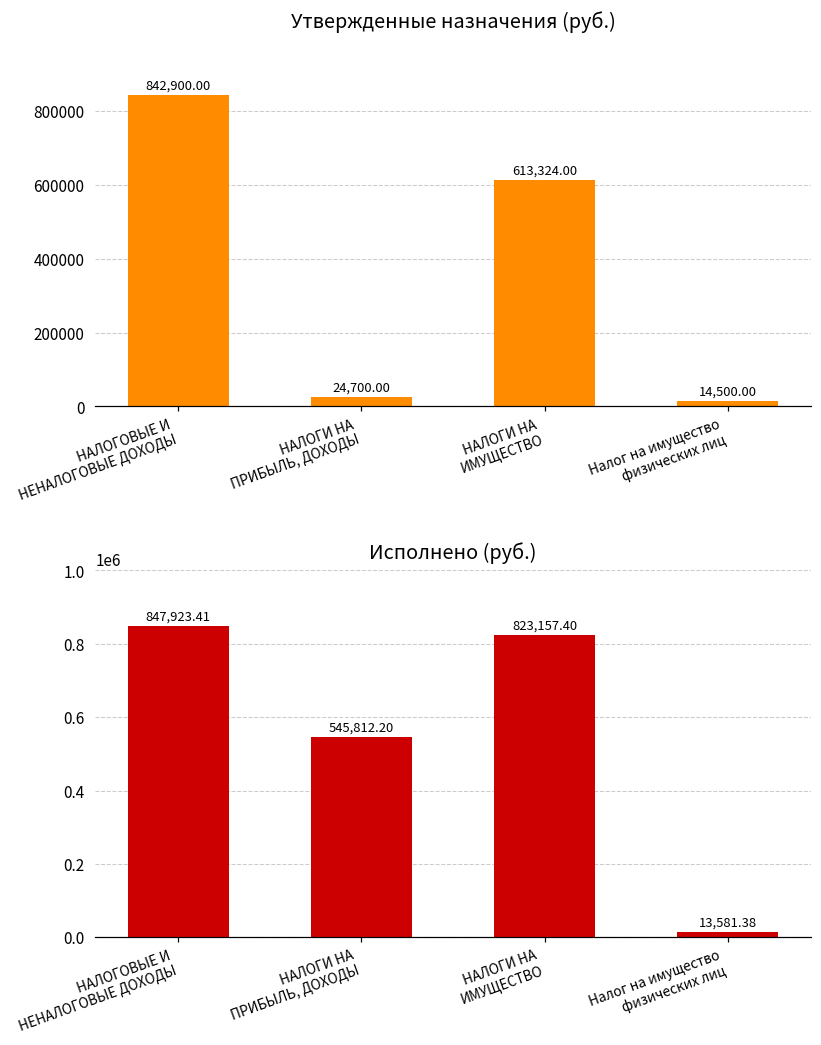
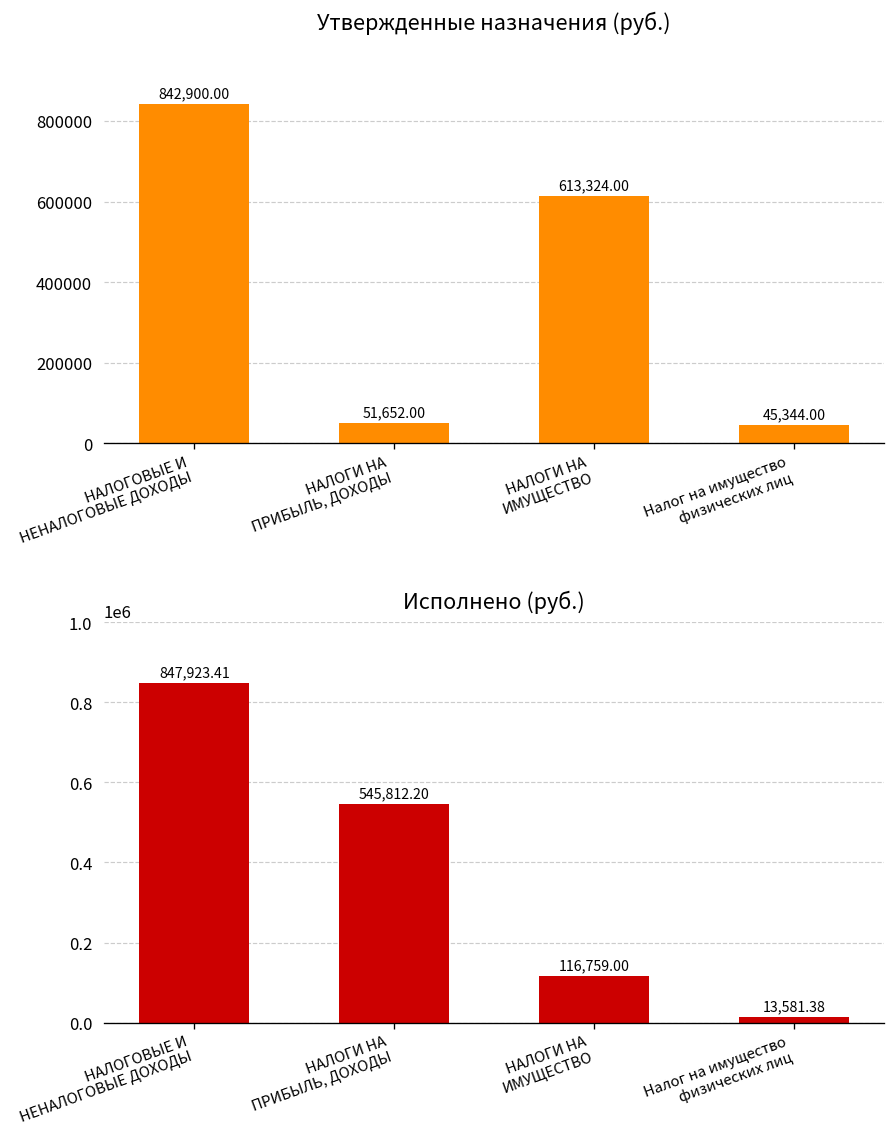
  {
    "Утвержденные назначения (руб.)": {
      "НАЛОГОВЫЕ И НЕНАЛОГОВЫЕ ДОХОДЫ": "842,900.00",
-     "НАЛОГИ НА ПРИБЫЛЬ, ДОХОДЫ": "24,700.00",
+     "НАЛОГИ НА ПРИБЫЛЬ, ДОХОДЫ": "51,652.00",
      "НАЛОГИ НА ИМУЩЕСТВО": "613,324.00",
-     "Налог на имущество физических лиц": "14,500.00"
+     "Налог на имущество физических лиц": "45,344.00"
    },
    "Исполнено (руб.)": {
      "НАЛОГОВЫЕ И НЕНАЛОГОВЫЕ ДОХОДЫ": "847,923.41",
      "НАЛОГИ НА ПРИБЫЛЬ, ДОХОДЫ": "545,812.20",
-     "НАЛОГИ НА ИМУЩЕСТВО": "823,157.40",
+     "НАЛОГИ НА ИМУЩЕСТВО": "116,759.00",
      "Налог на имущество физических лиц": "13,581.38"
    }
  }
